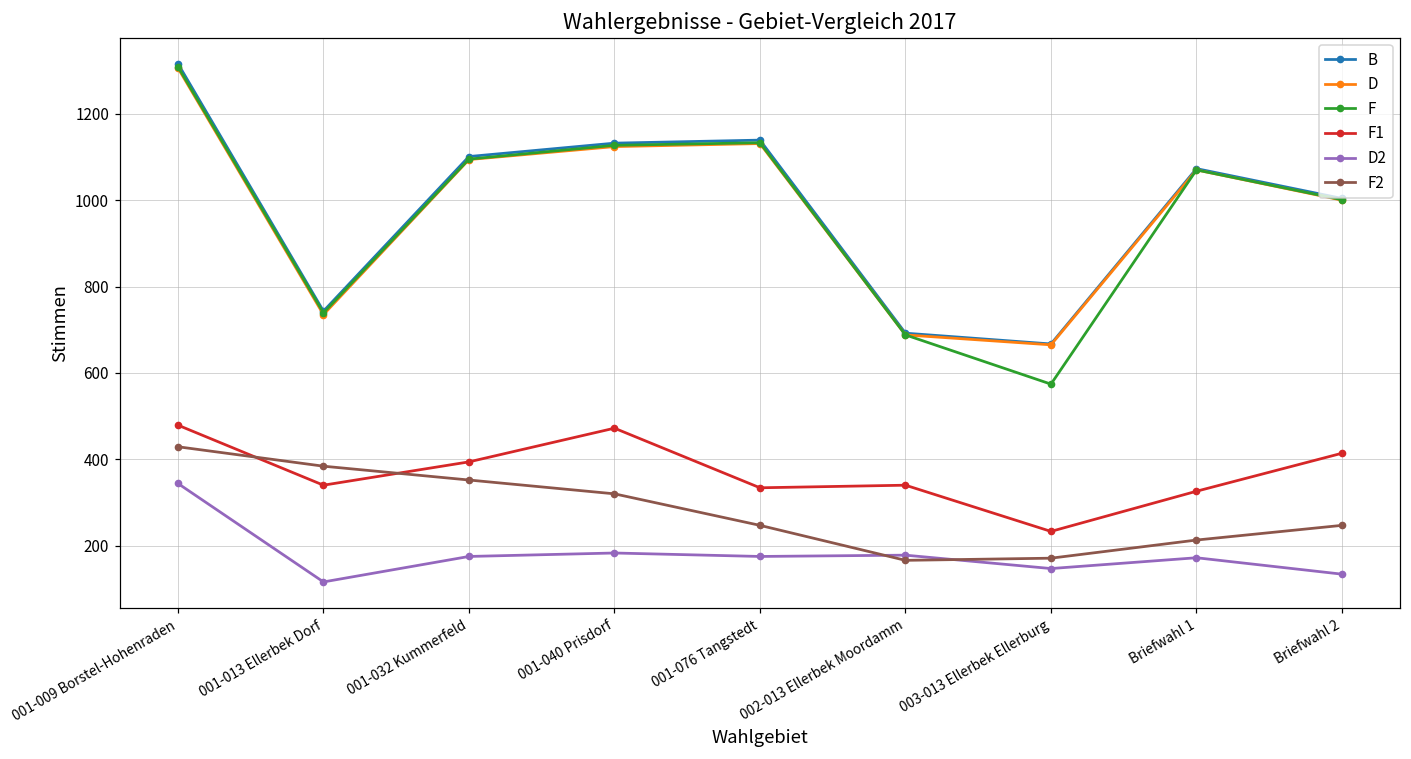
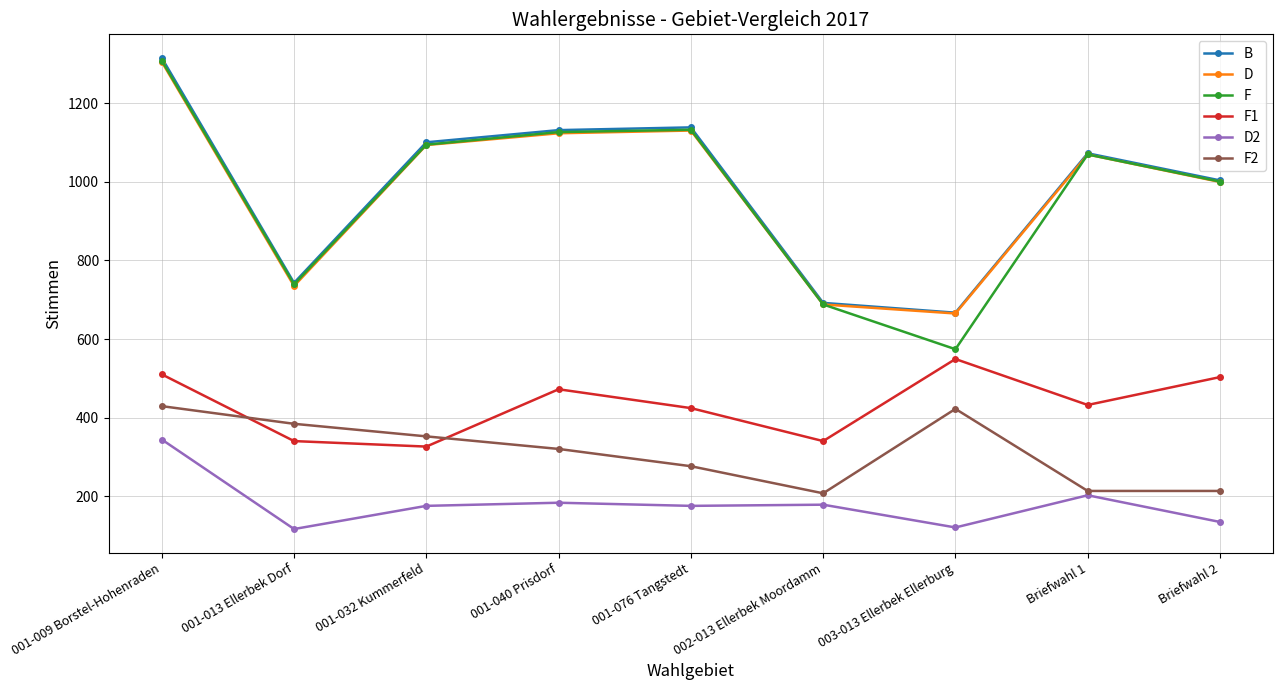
  {
    "B": {
      "001-009 Borstel-Hohenraden": 1320
    },
    "F": {
      "003-013 Ellerbek Ellerburg": 570
    },
    "F1": {
-     "001-009 Borstel-Hohenraden": 480,
+     "001-009 Borstel-Hohenraden": 510,
      "001-013 Ellerbek Dorf": 340,
-     "001-032 Kummerfeld": 390,
+     "001-032 Kummerfeld": 330,
      "001-040 Prisdorf": 470,
-     "001-076 Tangstedt": 330,
+     "001-076 Tangstedt": 420,
      "002-013 Ellerbek Moordamm": 340,
-     "003-013 Ellerbek Ellerburg": 230,
-     "Briefwahl 1": 330,
-     "Briefwahl 2": 410
+     "003-013 Ellerbek Ellerburg": 550,
+     "Briefwahl 1": 430,
+     "Briefwahl 2": 500
    },
    "D2": {
      "001-009 Borstel-Hohenraden": 340,
      "001-013 Ellerbek Dorf": 120,
      "001-032 Kummerfeld": 180,
      "001-040 Prisdorf": 180,
      "001-076 Tangstedt": 180,
      "002-013 Ellerbek Moordamm": 180,
-     "003-013 Ellerbek Ellerburg": 150,
-     "Briefwahl 1": 170,
+     "003-013 Ellerbek Ellerburg": 120,
+     "Briefwahl 1": 200,
      "Briefwahl 2": 130
    },
    "F2": {
      "001-009 Borstel-Hohenraden": 430,
      "001-013 Ellerbek Dorf": 380,
      "001-032 Kummerfeld": 350,
      "001-040 Prisdorf": 320,
-     "001-076 Tangstedt": 250,
-     "002-013 Ellerbek Moordamm": 170,
-     "003-013 Ellerbek Ellerburg": 170,
+     "001-076 Tangstedt": 280,
+     "002-013 Ellerbek Moordamm": 210,
+     "003-013 Ellerbek Ellerburg": 420,
      "Briefwahl 1": 210,
-     "Briefwahl 2": 250
+     "Briefwahl 2": 210
    }
  }
